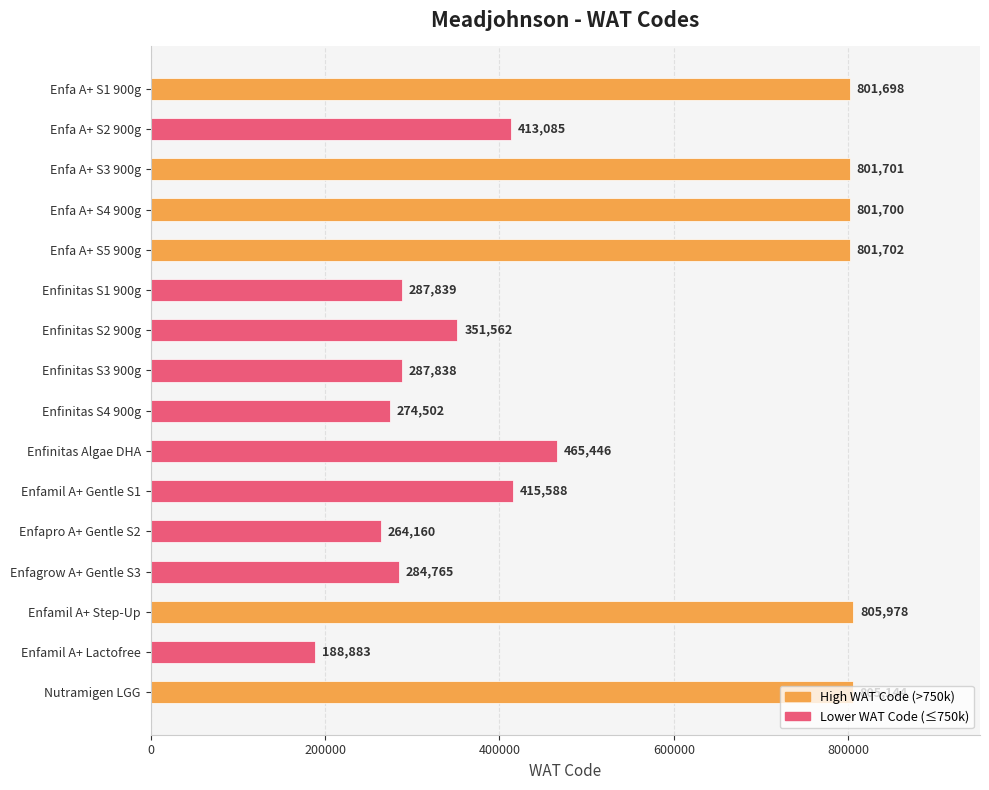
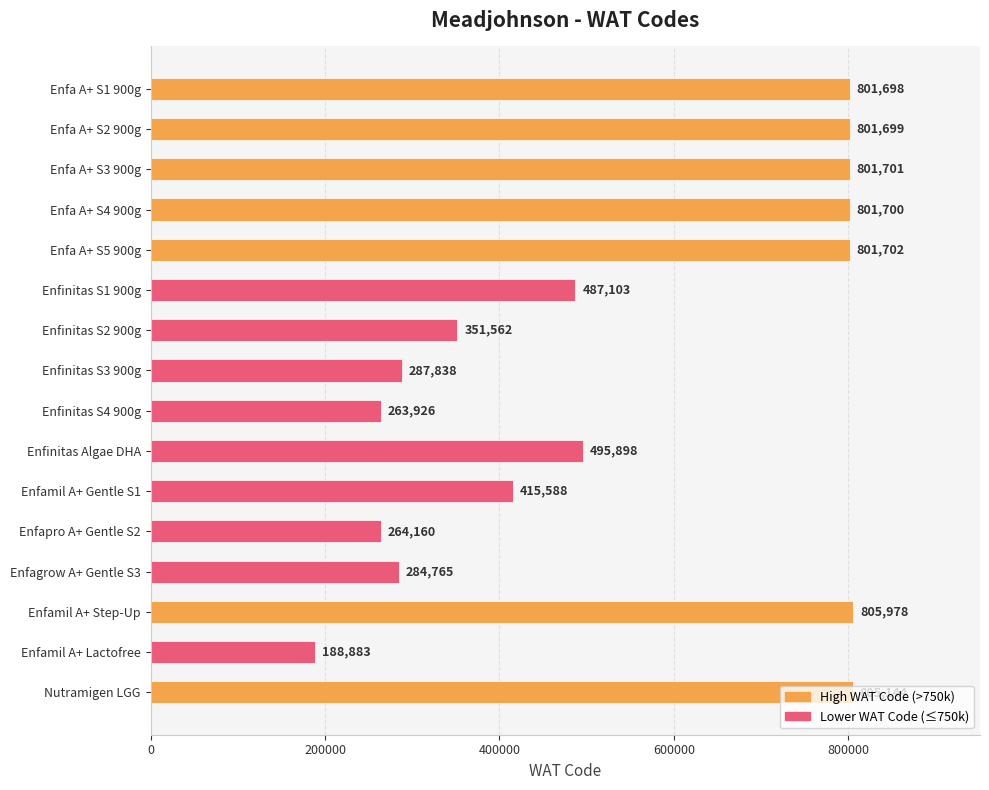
  {
    "Enfa A+ S1 900g": "801,698",
-   "Enfa A+ S2 900g": "413,085",
+   "Enfa A+ S2 900g": "801,699",
    "Enfa A+ S3 900g": "801,701",
    "Enfa A+ S4 900g": "801,700",
    "Enfa A+ S5 900g": "801,702",
-   "Enfinitas S1 900g": "287,839",
+   "Enfinitas S1 900g": "487,103",
    "Enfinitas S2 900g": "351,562",
    "Enfinitas S3 900g": "287,838",
-   "Enfinitas S4 900g": "274,502",
-   "Enfinitas Algae DHA": "465,446",
+   "Enfinitas S4 900g": "263,926",
+   "Enfinitas Algae DHA": "495,898",
    "Enfamil A+ Gentle S1": "415,588",
    "Enfapro A+ Gentle S2": "264,160",
    "Enfagrow A+ Gentle S3": "284,765",
    "Enfamil A+ Step-Up": "805,978",
    "Enfamil A+ Lactofree": "188,883"
  }
